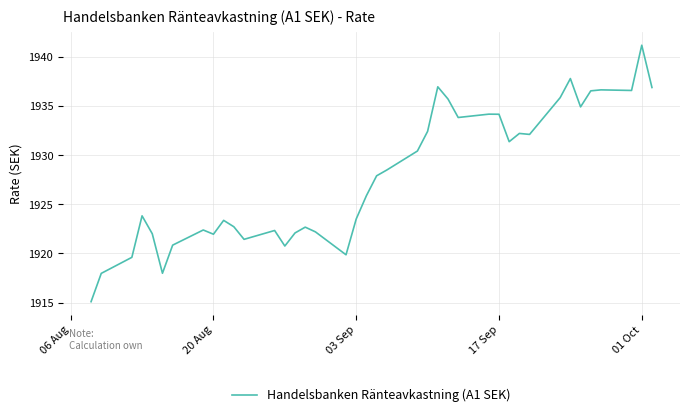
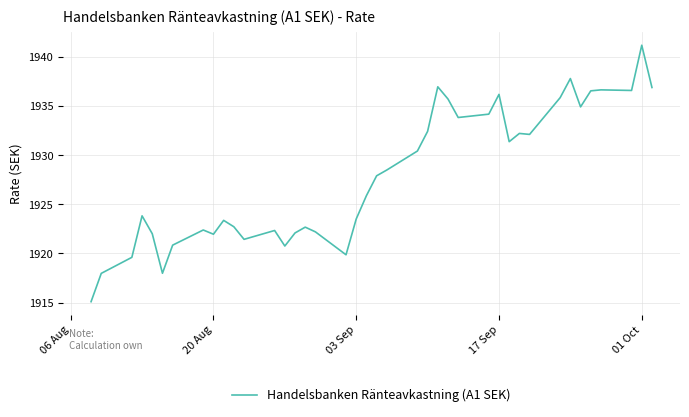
  {
    "20 Aug": 1922,
    "03 Sep": 1924,
-   "17 Sep": 1934,
+   "17 Sep": 1936,
    "01 Oct": 1941
  }
